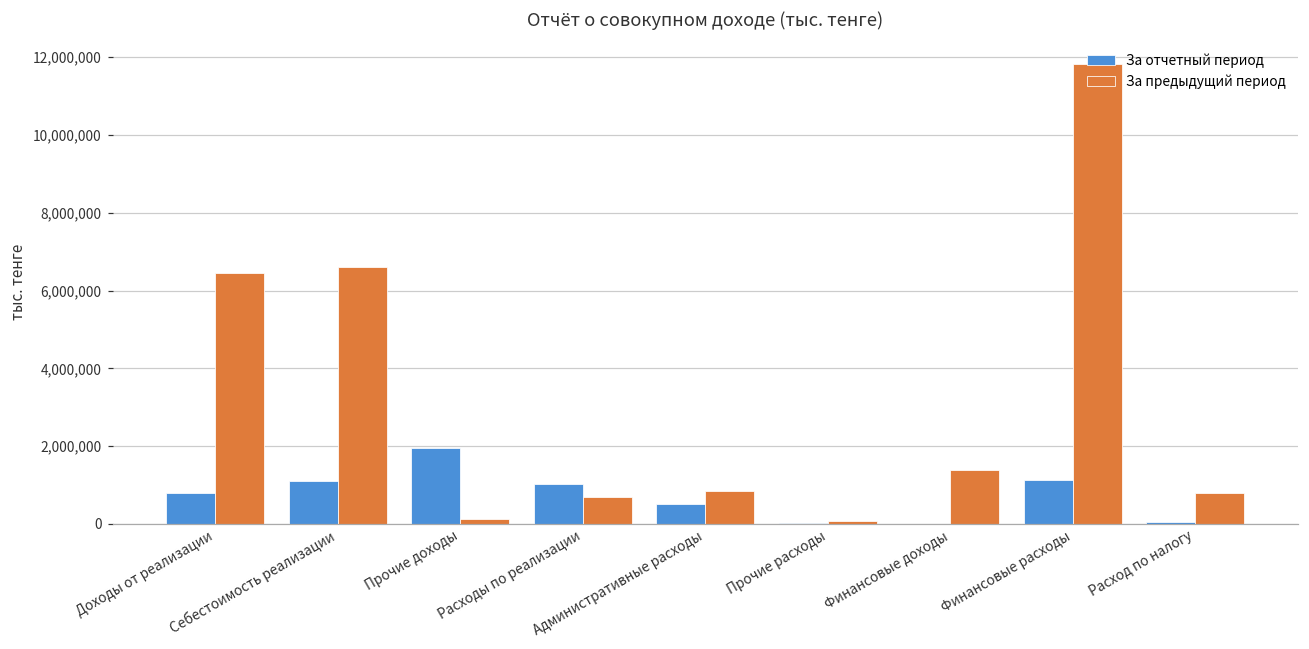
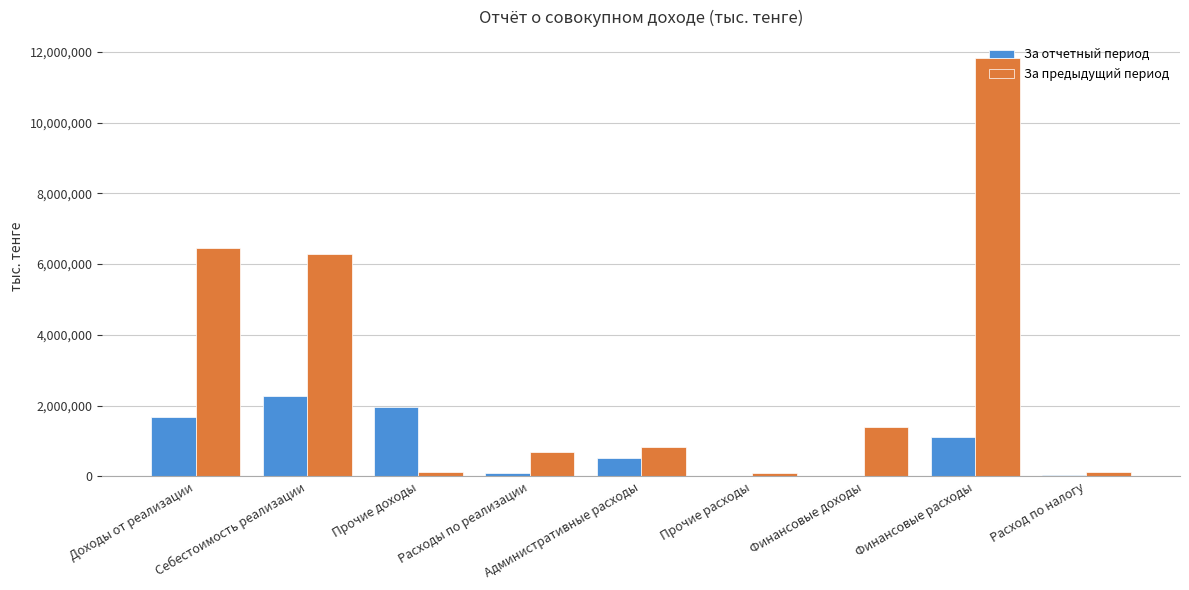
  {
    "За отчетный период": {
-     "Доходы от реализации": "800,000",
-     "Себестоимость реализации": "1,100,000",
+     "Доходы от реализации": "1,700,000",
+     "Себестоимость реализации": "2,300,000",
      "Прочие доходы": "1,900,000",
-     "Расходы по реализации": "1,000,000",
+     "Расходы по реализации": "100,000",
      "Административные расходы": "500,000",
      "Финансовые доходы": "0",
      "Финансовые расходы": "1,100,000"
    },
    "За предыдущий период": {
      "Доходы от реализации": "6,500,000",
-     "Себестоимость реализации": "6,600,000",
+     "Себестоимость реализации": "6,300,000",
      "Прочие доходы": "100,000",
      "Расходы по реализации": "700,000",
      "Административные расходы": "800,000",
      "Прочие расходы": "100,000",
      "Финансовые доходы": "1,400,000",
      "Финансовые расходы": "11,800,000",
-     "Расход по налогу": "800,000"
+     "Расход по налогу": "100,000"
    }
  }
